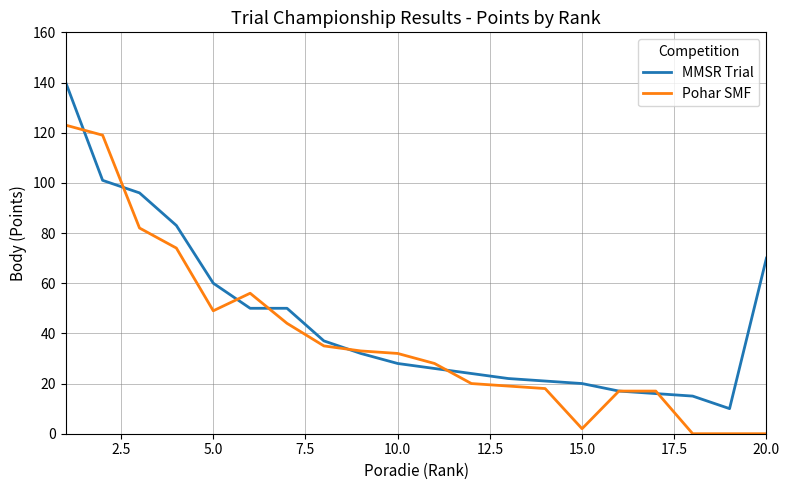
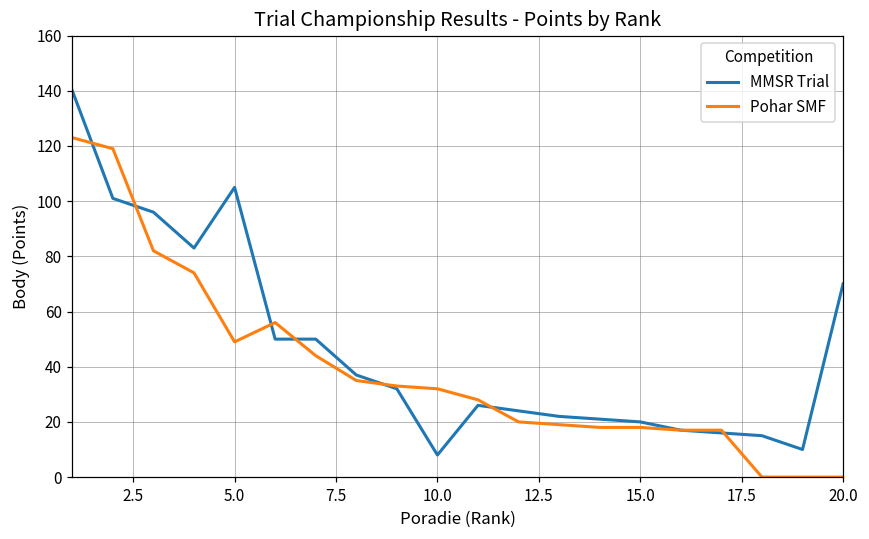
  {
    "MMSR Trial": {
-     "5.0": 60,
-     "10.0": 28,
+     "5.0": 105,
+     "10.0": 8,
      "15.0": 20,
      "20.0": 70
    },
    "Pohar SMF": {
      "5.0": 49,
      "10.0": 32,
-     "15.0": 2,
+     "15.0": 18,
      "20.0": 0
    }
  }
